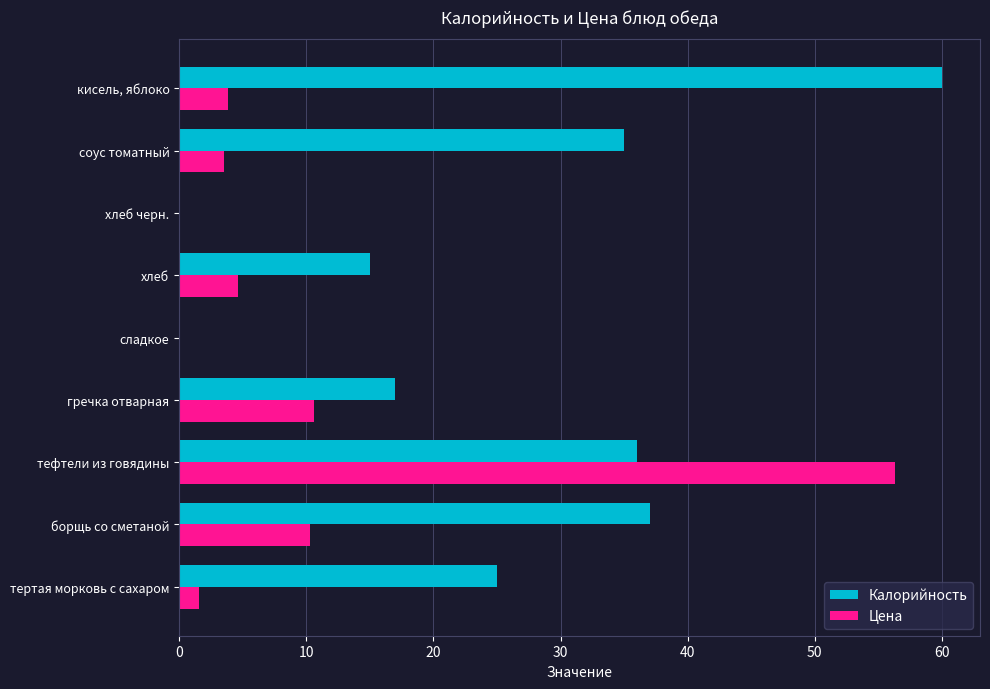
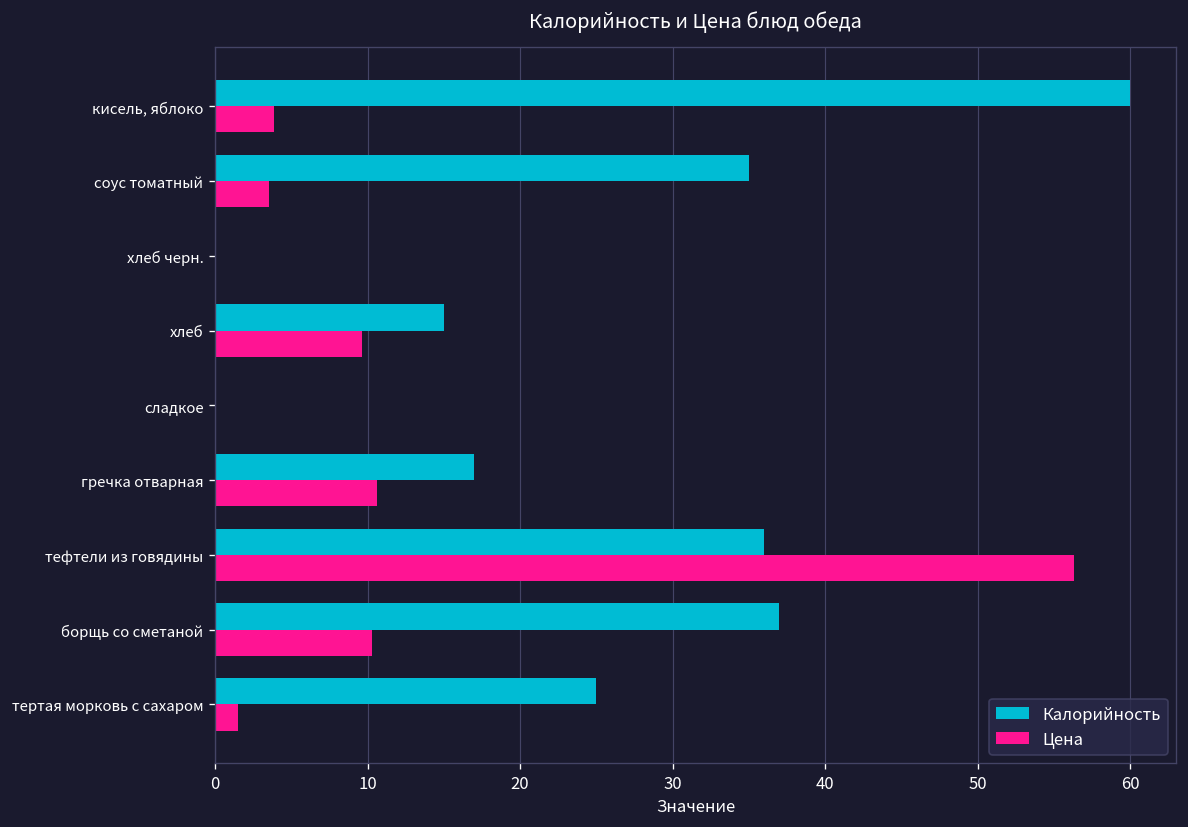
  {
    "Калорийность": {
      "кисель, яблоко": 60.0,
      "соус томатный": 35.0,
      "хлеб черн.": 0.0,
      "хлеб": 15.0,
      "сладкое": 0.0,
      "гречка отварная": 17.0,
      "тефтели из говядины": 36.0,
      "борщь со сметаной": 37.0,
      "тертая морковь с сахаром": 25.0
    },
    "Цена": {
      "кисель, яблоко": 3.9,
      "соус томатный": 3.5,
      "хлеб черн.": 0.0,
-     "хлеб": 4.6,
+     "хлеб": 9.6,
      "сладкое": 0.0,
      "гречка отварная": 10.6,
      "тефтели из говядины": 56.3,
      "борщь со сметаной": 10.3,
      "тертая морковь с сахаром": 1.5
    }
  }
